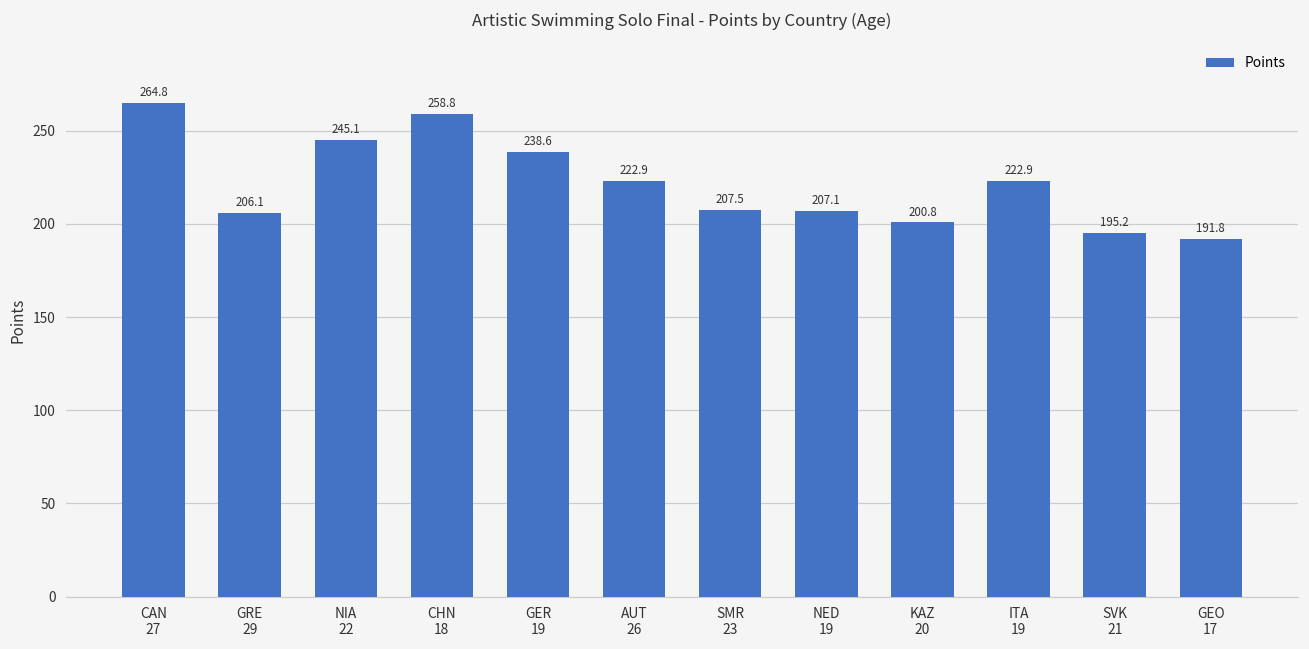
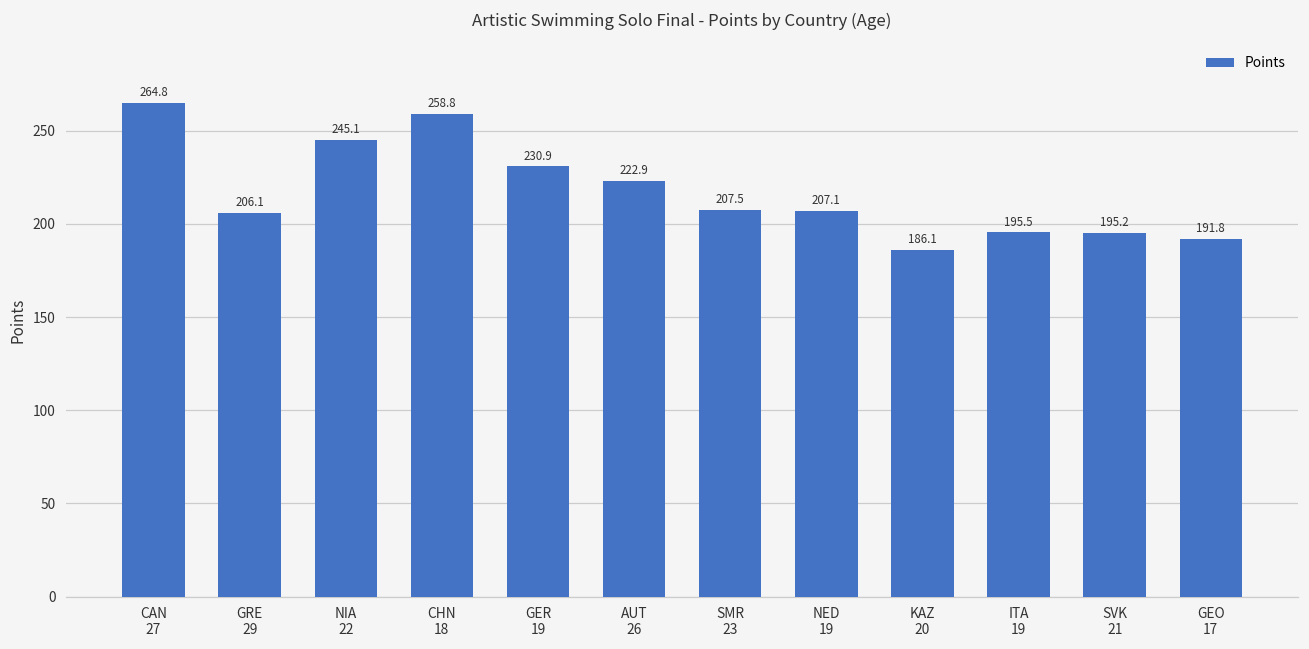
  {
    "CAN 27": 264.8,
    "GRE 29": 206.1,
    "NIA 22": 245.1,
    "CHN 18": 258.8,
-   "GER 19": 238.6,
+   "GER 19": 230.9,
    "AUT 26": 222.9,
    "SMR 23": 207.5,
    "NED 19": 207.1,
-   "KAZ 20": 200.8,
-   "ITA 19": 222.9,
+   "KAZ 20": 186.1,
+   "ITA 19": 195.5,
    "SVK 21": 195.2,
    "GEO 17": 191.8
  }
